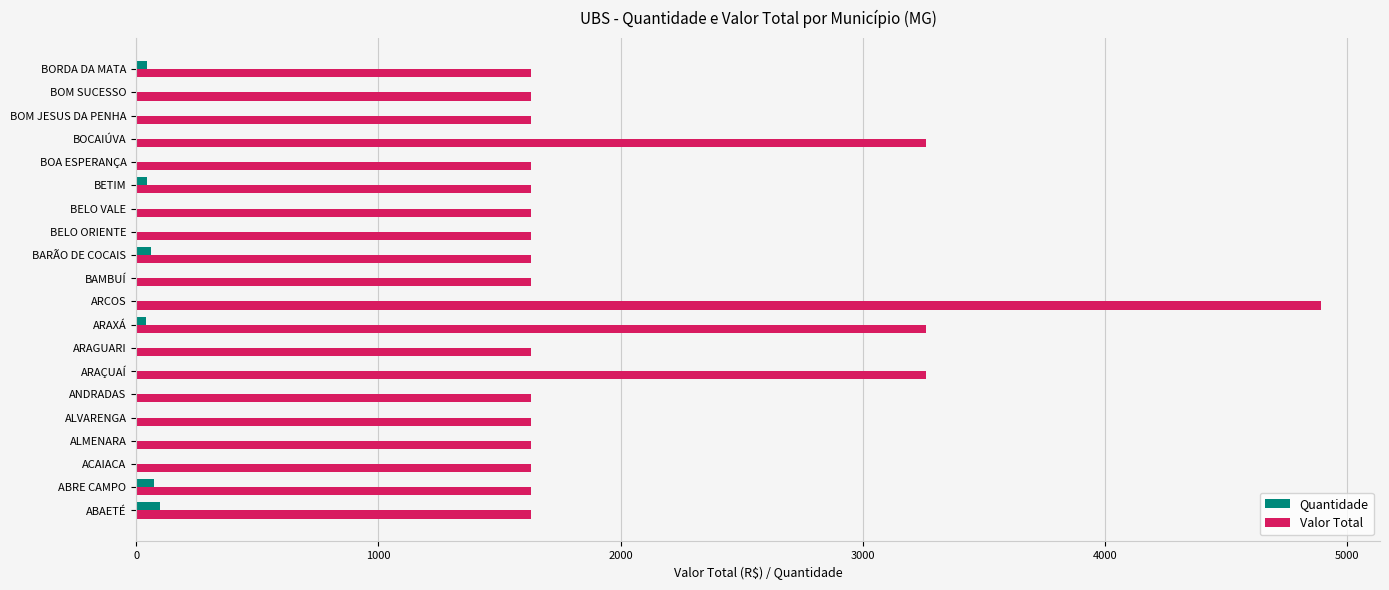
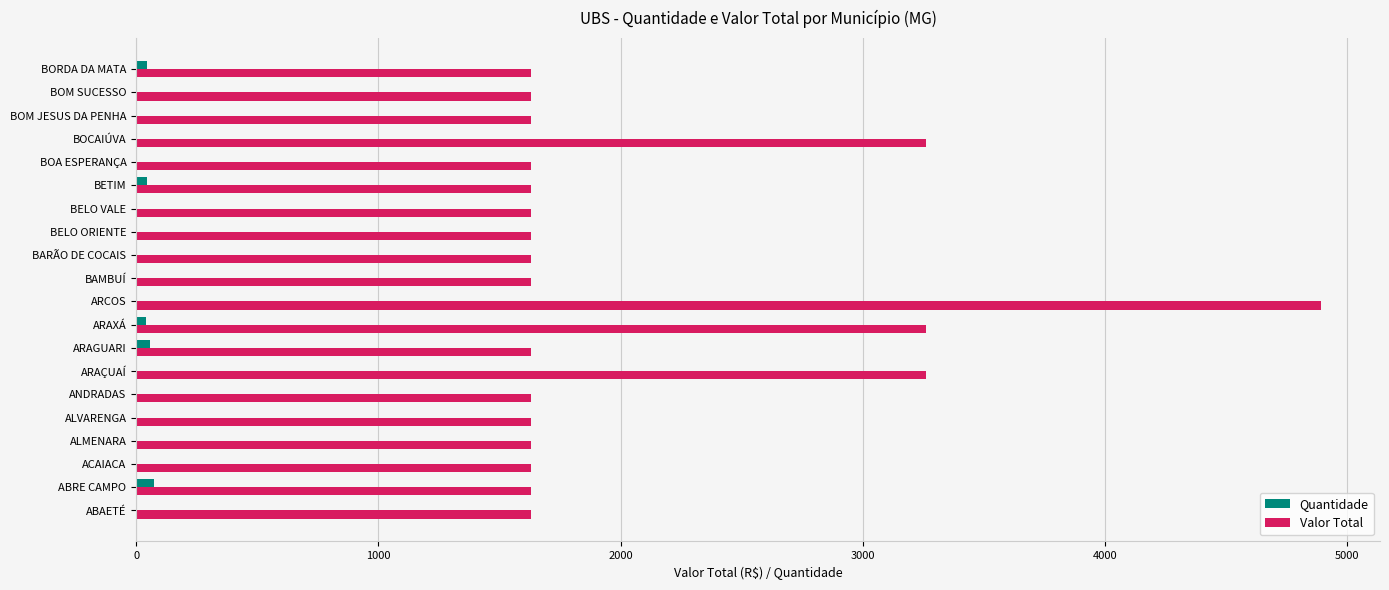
  {
    "Quantidade": {
      "BORDA DA MATA": 50,
      "BETIM": 40,
-     "BARÃO DE COCAIS": 60,
+     "BARÃO DE COCAIS": 0,
      "ARAXÁ": 40,
-     "ARAGUARI": 0,
+     "ARAGUARI": 60,
      "ABRE CAMPO": 70,
-     "ABAETÉ": 100
+     "ABAETÉ": 0
    },
    "Valor Total": {
      "BORDA DA MATA": 1630,
      "BOM SUCESSO": 1630,
      "BOM JESUS DA PENHA": 1630,
      "BOCAIÚVA": 3260,
      "BOA ESPERANÇA": 1630,
      "BETIM": 1630,
      "BELO VALE": 1630,
      "BELO ORIENTE": 1630,
      "BARÃO DE COCAIS": 1630,
      "BAMBUÍ": 1630,
      "ARCOS": 4890,
      "ARAXÁ": 3260,
      "ARAGUARI": 1630,
      "ARAÇUAÍ": 3260,
      "ANDRADAS": 1630,
      "ALVARENGA": 1630,
      "ALMENARA": 1630,
      "ACAIACA": 1630,
      "ABRE CAMPO": 1630,
      "ABAETÉ": 1630
    }
  }
